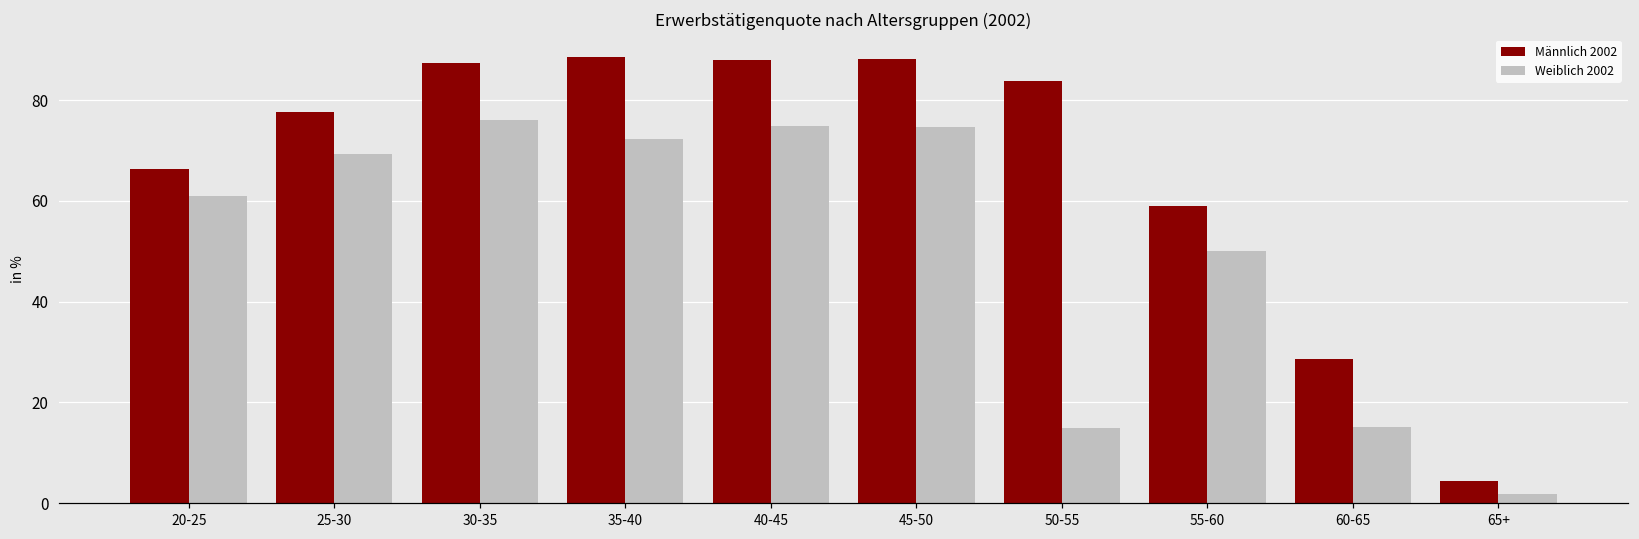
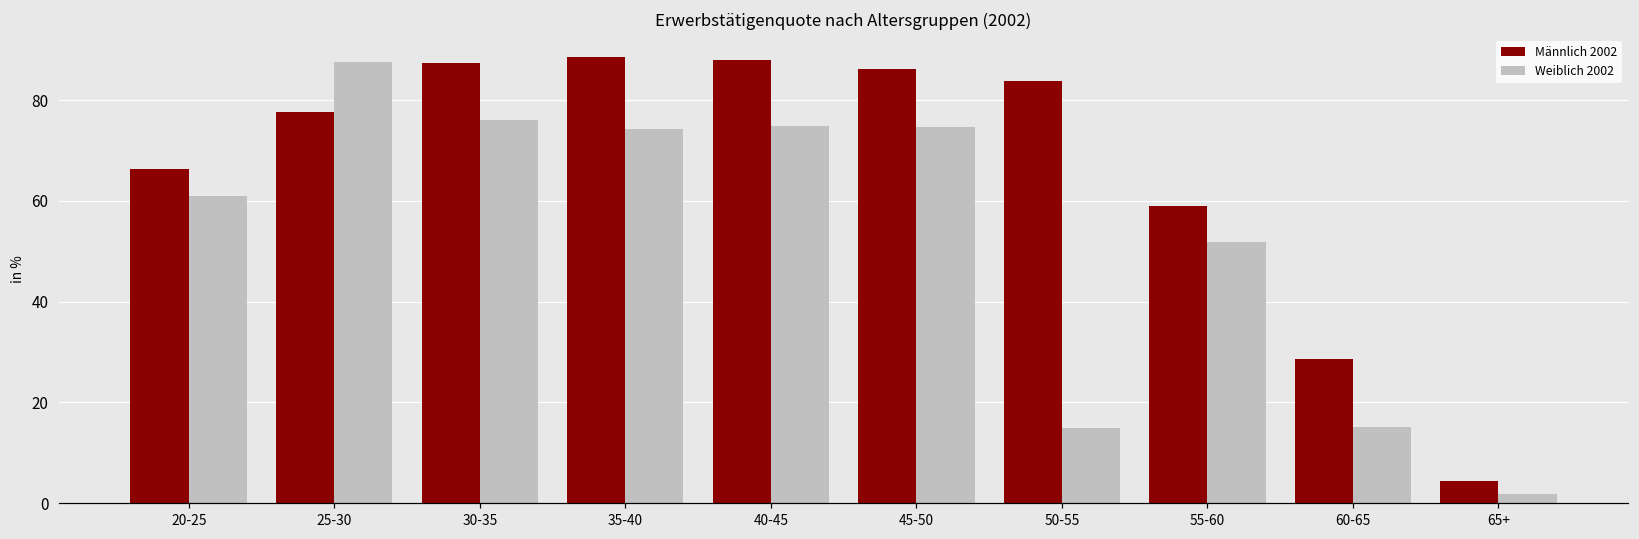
  {
    "Männlich 2002": {
      "20-25": 66,
      "25-30": 78,
      "30-35": 87,
      "35-40": 89,
      "40-45": 88,
-     "45-50": 88,
+     "45-50": 86,
      "50-55": 84,
      "55-60": 59,
      "60-65": 29,
      "65+": 4
    },
    "Weiblich 2002": {
      "20-25": 61,
-     "25-30": 69,
+     "25-30": 88,
      "30-35": 76,
-     "35-40": 72,
+     "35-40": 74,
      "40-45": 75,
      "45-50": 75,
      "50-55": 15,
-     "55-60": 50,
+     "55-60": 52,
      "60-65": 15,
      "65+": 2
    }
  }
